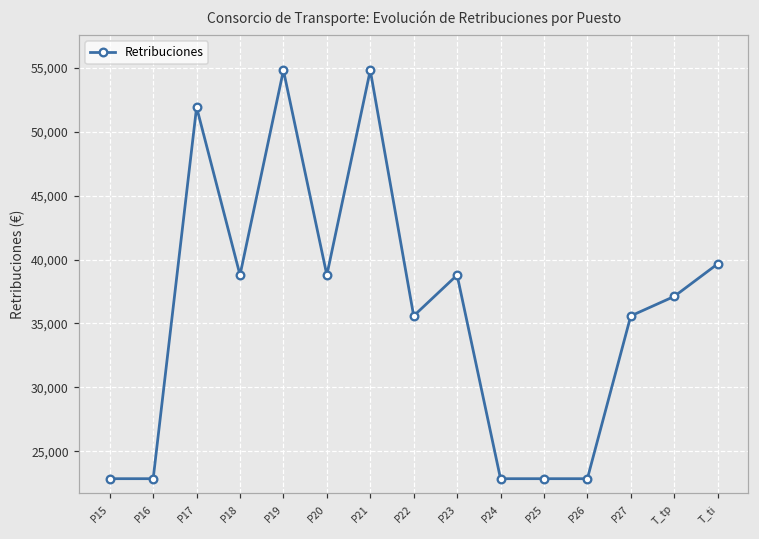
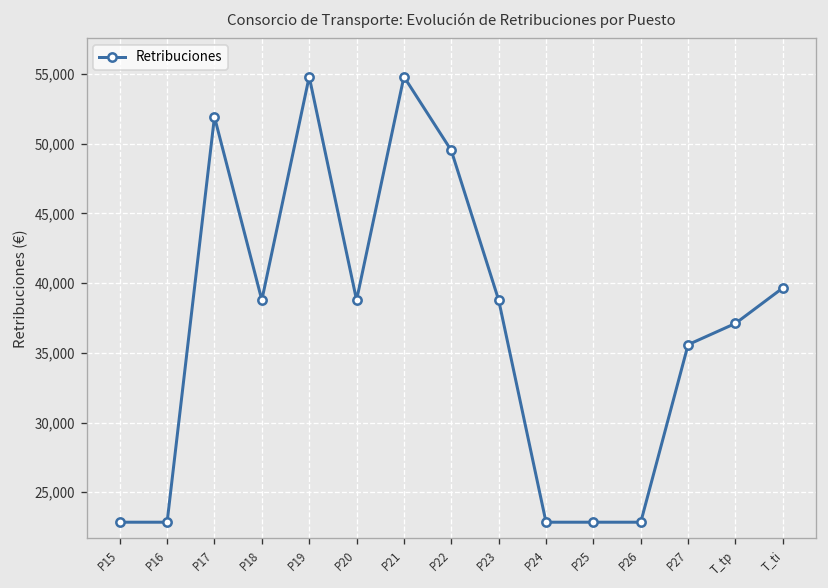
  {
    "P15": "22,900",
    "P16": "22,900",
    "P17": "51,900",
    "P18": "38,800",
    "P19": "54,800",
    "P20": "38,800",
    "P21": "54,800",
-   "P22": "35,600",
+   "P22": "49,500",
    "P23": "38,800",
    "P24": "22,900",
    "P25": "22,900",
    "P26": "22,900",
    "P27": "35,600",
    "T_tp": "37,100",
    "T_ti": "39,700"
  }
